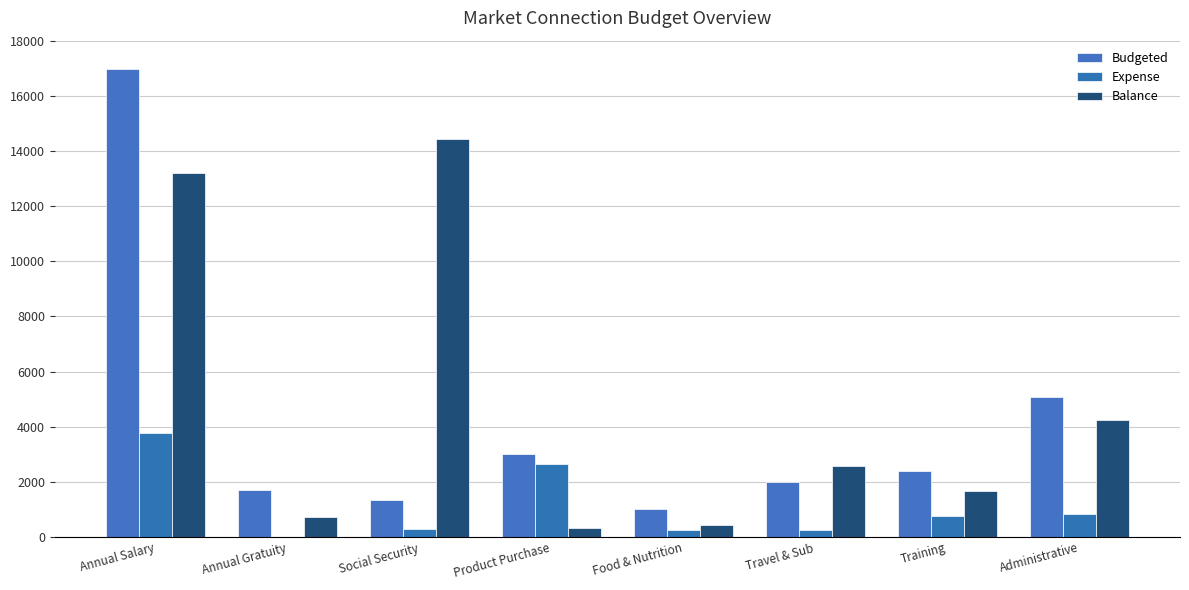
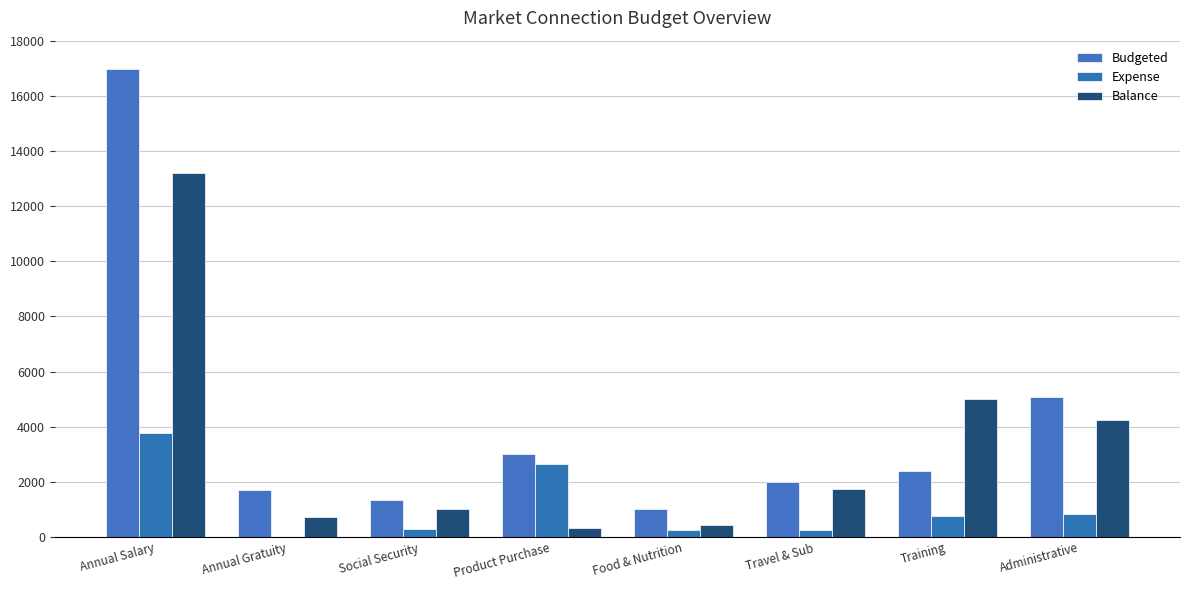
  {
    "Balance": {
      "Annual Salary": 13200,
      "Annual Gratuity": 700,
-     "Social Security": 14400,
+     "Social Security": 1000,
      "Product Purchase": 300,
      "Food & Nutrition": 400,
-     "Travel & Sub": 2600,
-     "Training": 1700,
+     "Travel & Sub": 1800,
+     "Training": 5000,
      "Administrative": 4300
    }
  }
